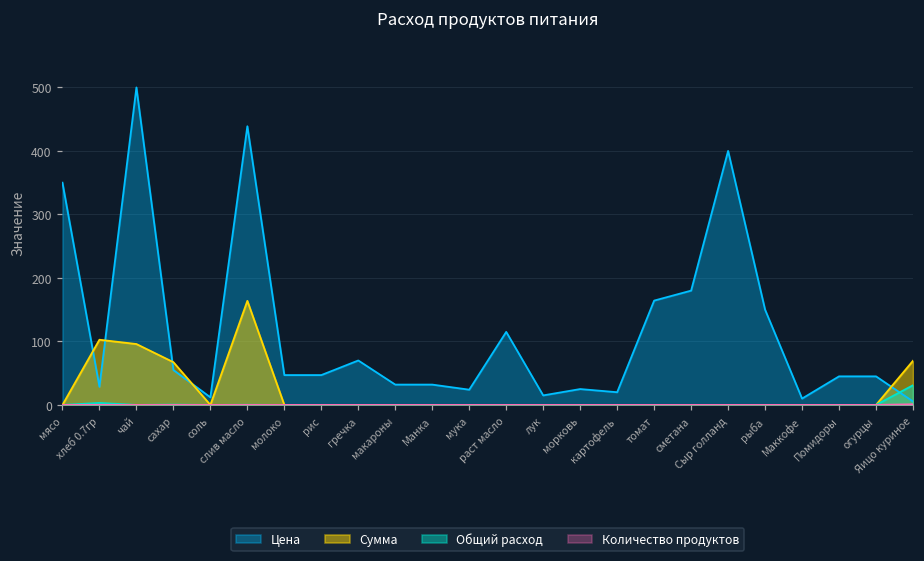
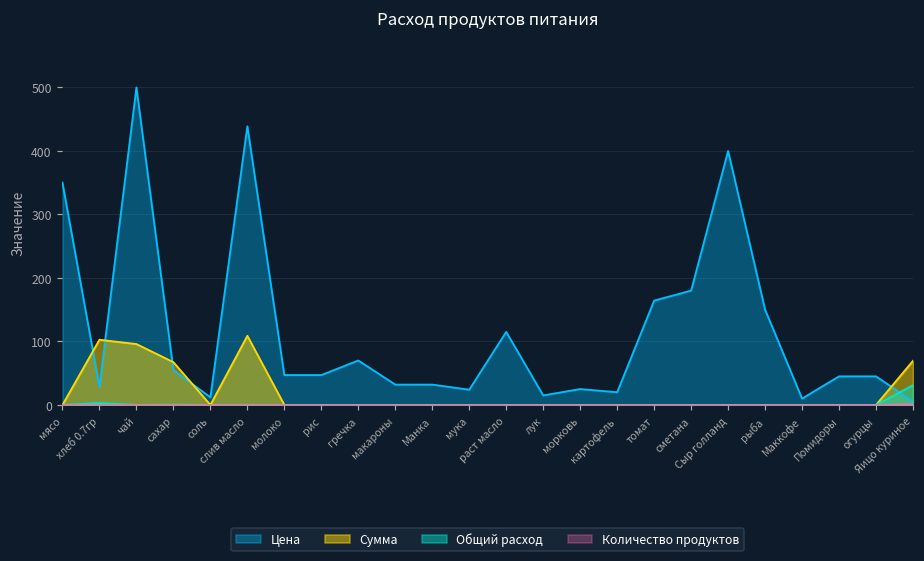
  {
    "Сумма": {
      "хлеб 0.7гр": 100,
      "чай": 100,
      "сахар": 70,
-     "слив масло": 160,
+     "слив масло": 110,
      "Яицо куриное": 70
    },
    "Количество продуктов": {
      "Яицо куриное": 0
    }
  }
